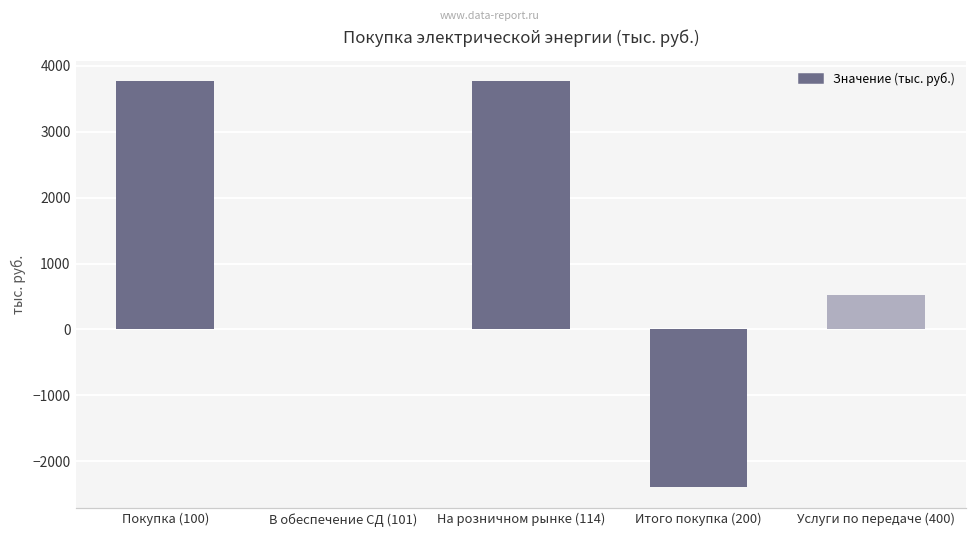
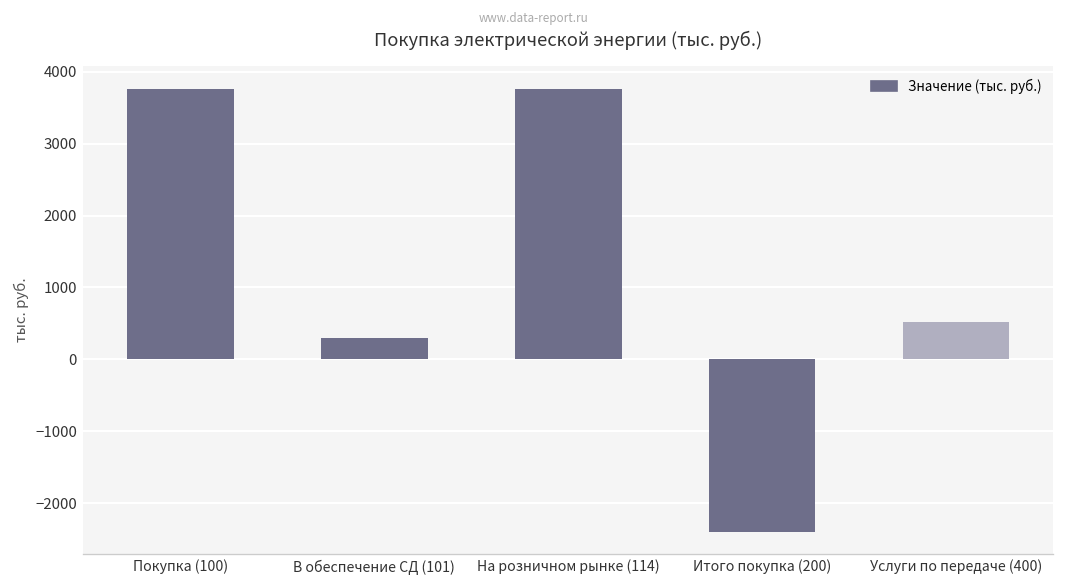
  {
    "Покупка (100)": 3800,
-   "В обеспечение СД (101)": 0,
+   "В обеспечение СД (101)": 300,
    "На розничном рынке (114)": 3800,
    "Итого покупка (200)": -2400,
    "Услуги по передаче (400)": 500
  }
